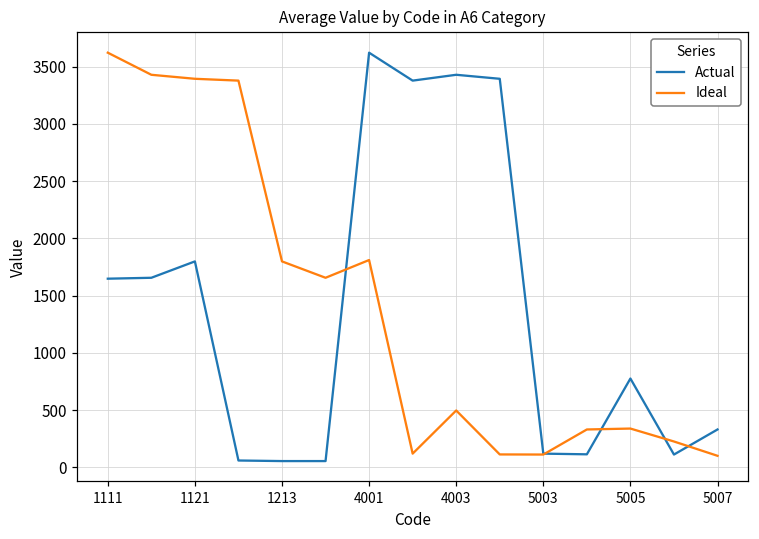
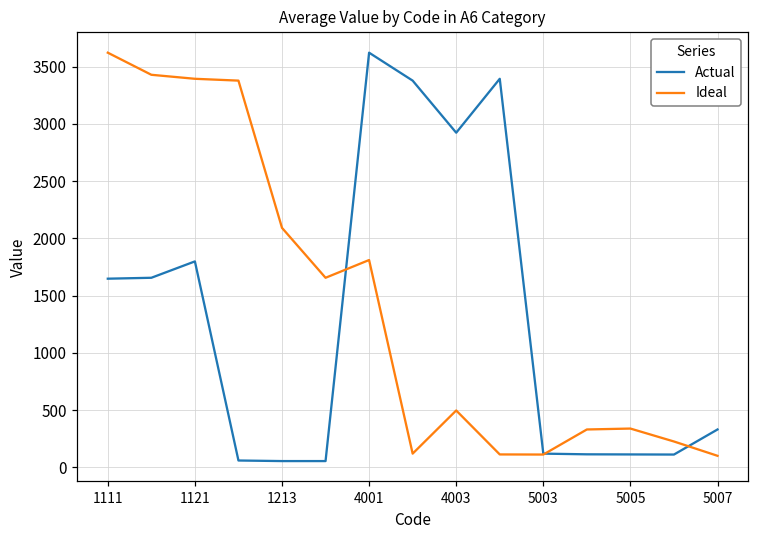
  {
    "Actual": {
      "1111": 1650,
      "1121": 1800,
      "1213": 50,
      "4001": 3620,
-     "4003": 3430,
-     "5005": 780,
+     "4003": 2920,
+     "5005": 110,
      "5007": 330
    },
    "Ideal": {
      "1111": 3620,
      "1121": 3390,
-     "1213": 1800,
+     "1213": 2090,
      "4001": 1810,
      "4003": 500,
      "5005": 340,
      "5007": 100
    }
  }
